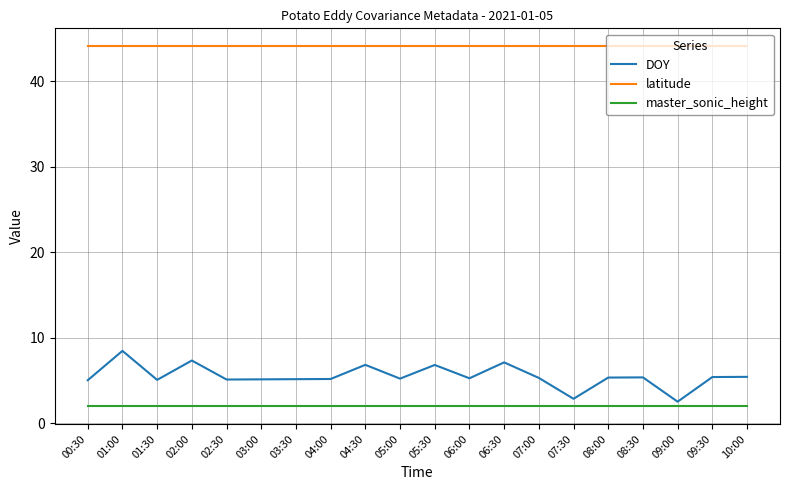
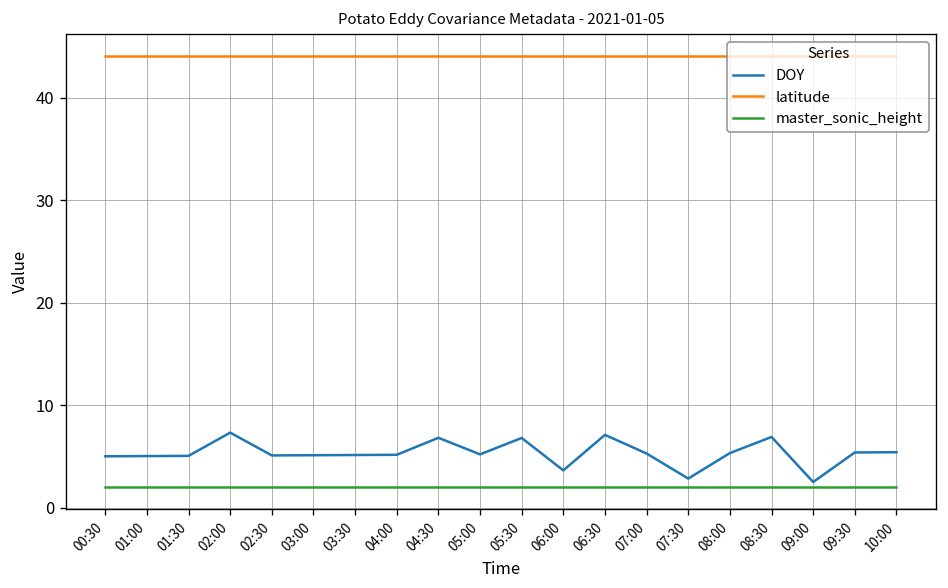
  {
    "DOY": {
      "00:30": 5,
-     "01:00": 8,
+     "01:00": 5,
      "01:30": 5,
      "02:00": 7,
      "02:30": 5,
      "03:00": 5,
      "03:30": 5,
      "04:00": 5,
      "04:30": 7,
      "05:00": 5,
      "05:30": 7,
-     "06:00": 5,
+     "06:00": 4,
      "06:30": 7,
      "07:00": 5,
      "07:30": 3,
      "08:00": 5,
-     "08:30": 5,
+     "08:30": 7,
      "09:00": 3,
      "09:30": 5,
      "10:00": 5
    },
    "latitude": {
      "00:30": 44,
      "01:00": 44,
      "01:30": 44,
      "02:00": 44,
      "02:30": 44,
      "03:00": 44,
      "03:30": 44,
      "04:00": 44,
      "04:30": 44,
      "05:00": 44,
      "05:30": 44,
      "06:00": 44,
      "06:30": 44,
      "07:00": 44,
      "07:30": 44
    },
    "master_sonic_height": {
      "00:30": 2,
      "01:00": 2,
      "01:30": 2,
      "02:00": 2,
      "02:30": 2,
      "03:00": 2,
      "03:30": 2,
      "04:00": 2,
      "04:30": 2,
      "05:00": 2,
      "05:30": 2,
      "06:00": 2,
      "06:30": 2,
      "07:00": 2,
      "07:30": 2,
      "08:00": 2,
      "08:30": 2,
      "09:00": 2,
      "09:30": 2,
      "10:00": 2
    }
  }
